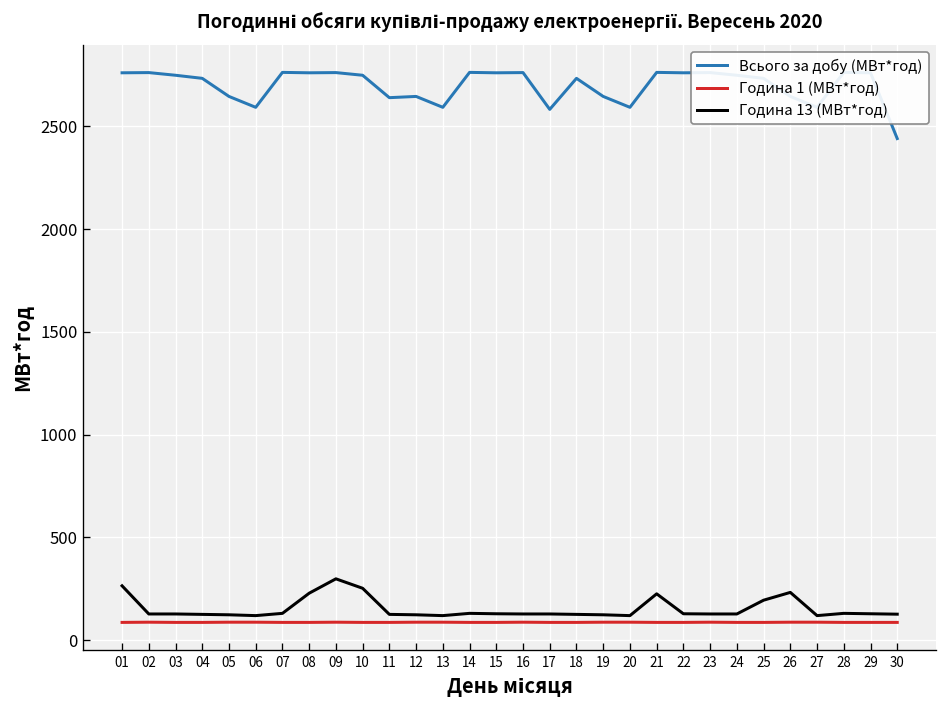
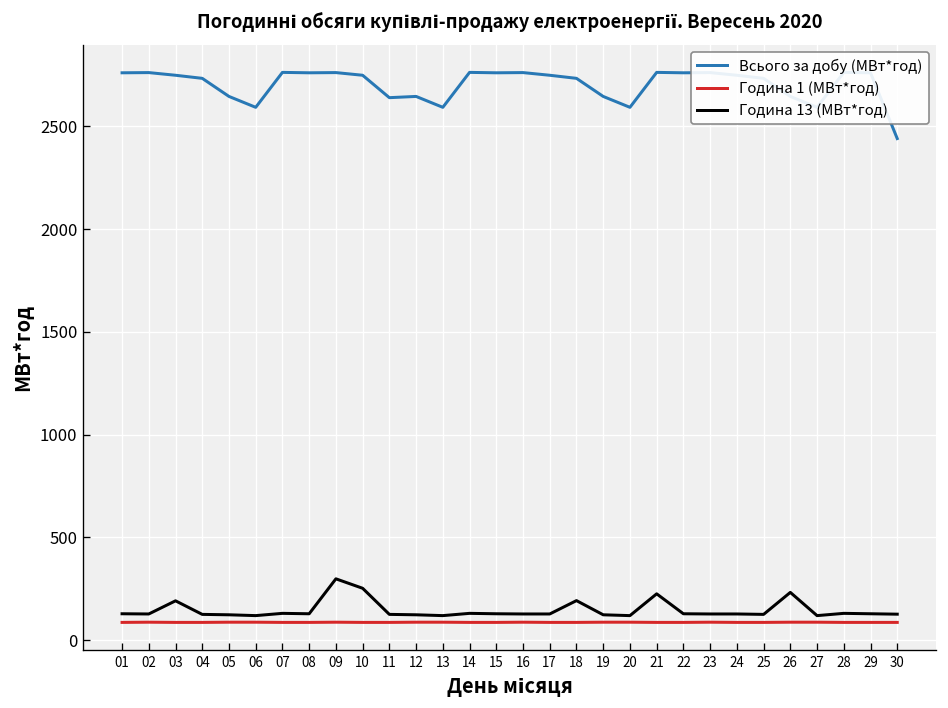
  {
    "Всього за добу (МВт*год)": {
      "01": 2760,
      "02": 2760,
      "03": 2750,
      "04": 2730,
      "05": 2650,
      "06": 2590,
      "07": 2760,
      "08": 2760,
      "09": 2760,
      "10": 2750,
      "11": 2640,
      "12": 2650,
      "13": 2590,
      "14": 2760,
      "15": 2760,
      "16": 2760,
-     "17": 2580,
+     "17": 2750,
      "18": 2730,
      "19": 2650,
      "20": 2590,
      "21": 2760,
      "22": 2760,
      "30": 2440
    },
    "Година 1 (МВт*год)": {
      "01": 90,
      "02": 90,
      "03": 90,
      "04": 90,
      "05": 90,
      "06": 90,
      "07": 90,
      "08": 90,
      "09": 90,
      "10": 90,
      "11": 90,
      "12": 90,
      "13": 90,
      "14": 90,
      "15": 90,
      "16": 90,
      "17": 90,
      "18": 90,
      "19": 90,
      "20": 90,
      "21": 90,
      "22": 90,
      "23": 90,
      "24": 90,
      "25": 90,
      "26": 90,
      "27": 90,
      "28": 90,
      "29": 90,
      "30": 90
    },
    "Година 13 (МВт*год)": {
-     "01": 260,
+     "01": 130,
      "02": 130,
-     "03": 130,
+     "03": 190,
      "04": 130,
      "05": 120,
      "06": 120,
      "07": 130,
-     "08": 230,
+     "08": 130,
      "09": 300,
      "10": 250,
      "11": 130,
      "12": 120,
      "13": 120,
      "14": 130,
      "15": 130,
      "16": 130,
      "17": 130,
-     "18": 130,
+     "18": 190,
      "19": 120,
      "20": 120,
      "21": 230,
      "22": 130,
      "23": 130,
      "24": 130,
-     "25": 190,
+     "25": 130,
      "26": 230,
      "27": 120,
      "28": 130,
      "29": 130,
      "30": 130
    }
  }
